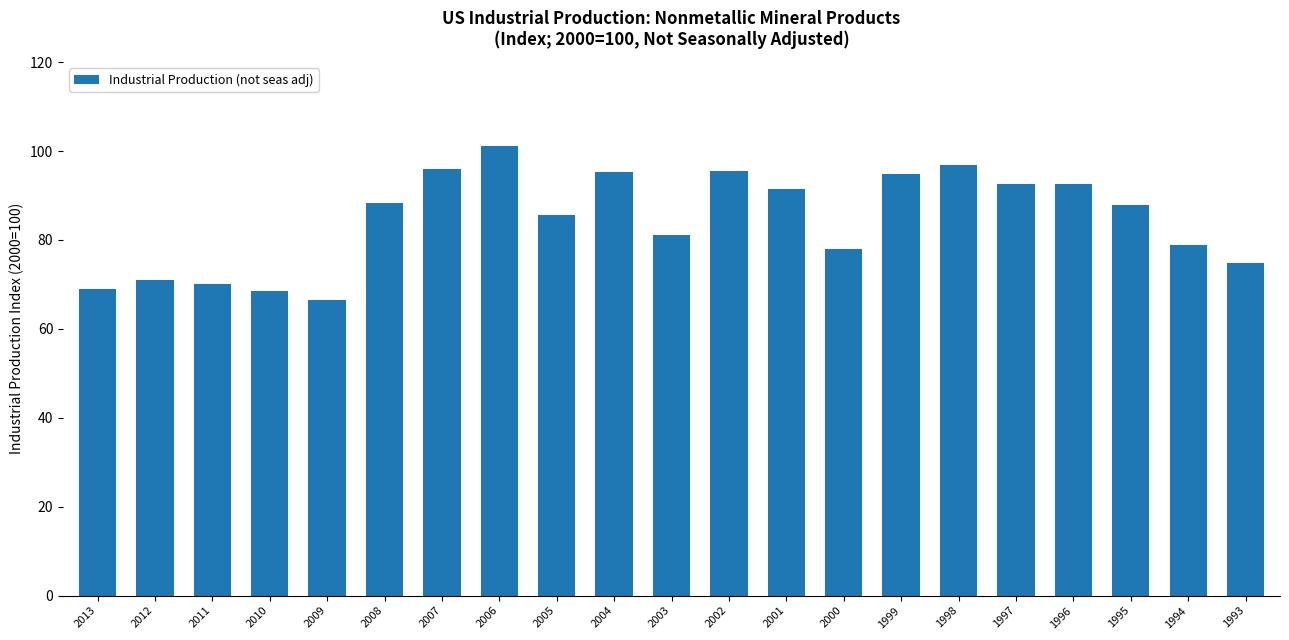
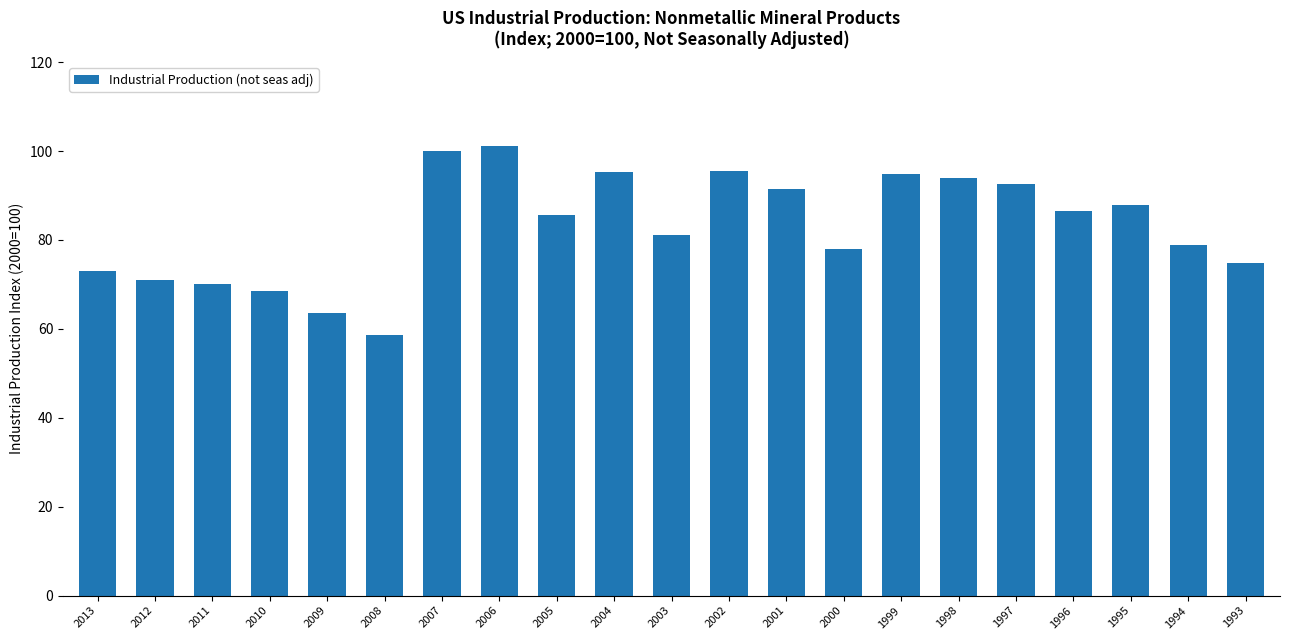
  {
-   "2013": 69,
+   "2013": 73,
    "2012": 71,
    "2011": 70,
    "2010": 69,
-   "2009": 67,
-   "2008": 88,
-   "2007": 96,
+   "2009": 64,
+   "2008": 59,
+   "2007": 100,
    "2006": 101,
    "2005": 86,
    "2004": 95,
    "2003": 81,
    "2002": 95,
    "2001": 91,
    "2000": 78,
    "1999": 95,
-   "1998": 97,
+   "1998": 94,
    "1997": 93,
-   "1996": 93,
+   "1996": 87,
    "1995": 88,
    "1994": 79,
    "1993": 75
  }
